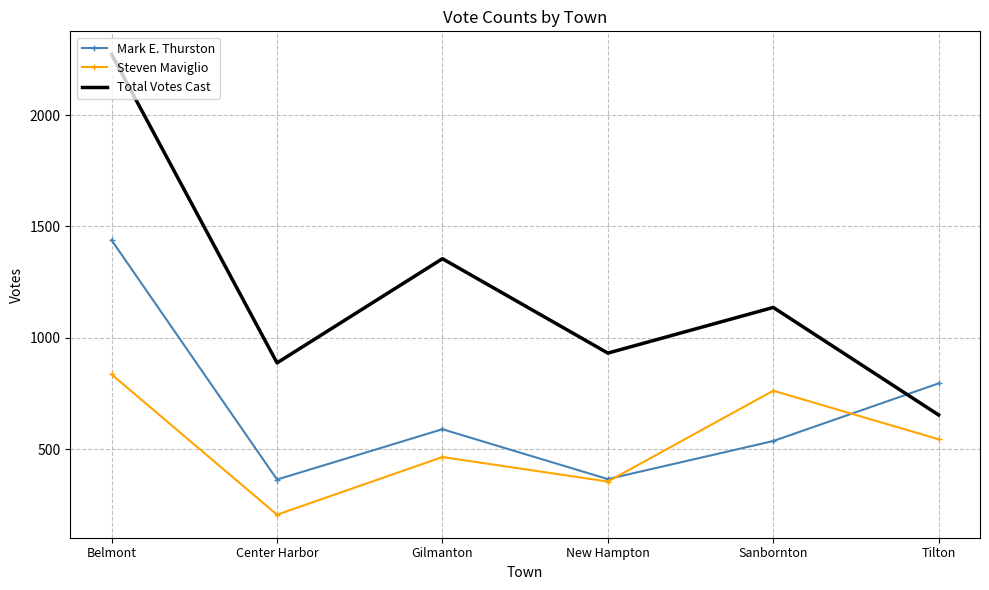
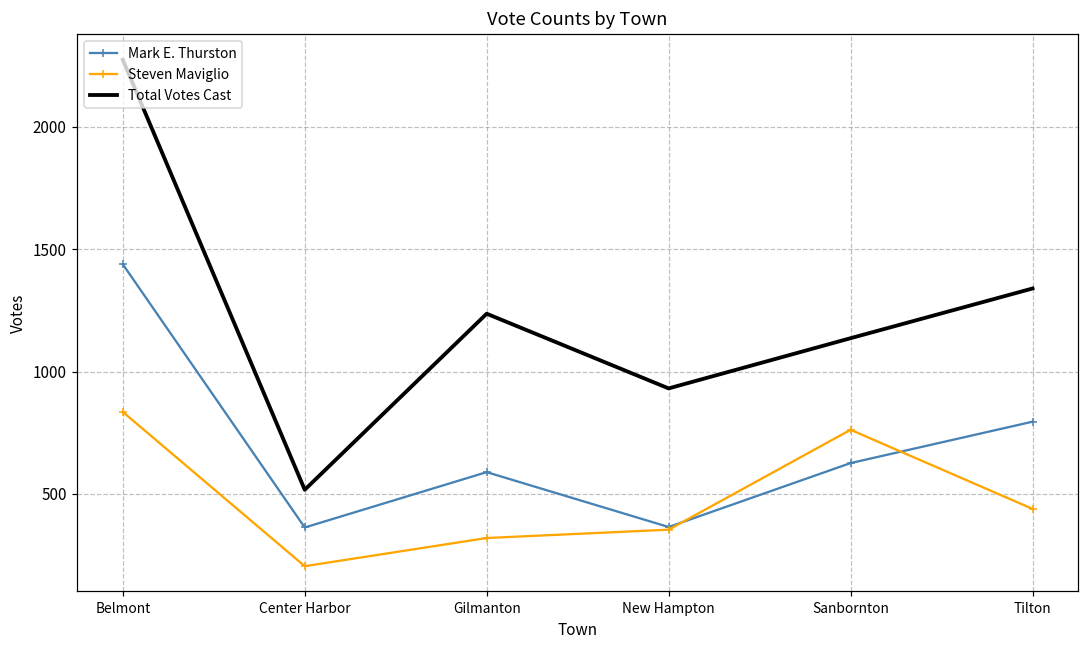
  {
    "Mark E. Thurston": {
      "Belmont": 1440,
      "Center Harbor": 360,
      "Gilmanton": 590,
-     "Sanbornton": 540,
+     "Sanbornton": 630,
      "Tilton": 800
    },
    "Steven Maviglio": {
      "Belmont": 840,
      "Center Harbor": 210,
-     "Gilmanton": 460,
+     "Gilmanton": 320,
      "Sanbornton": 760,
-     "Tilton": 540
+     "Tilton": 440
    },
    "Total Votes Cast": {
-     "Center Harbor": 890,
-     "Gilmanton": 1360,
+     "Center Harbor": 520,
+     "Gilmanton": 1240,
      "New Hampton": 930,
      "Sanbornton": 1140,
-     "Tilton": 650
+     "Tilton": 1340
    }
  }
